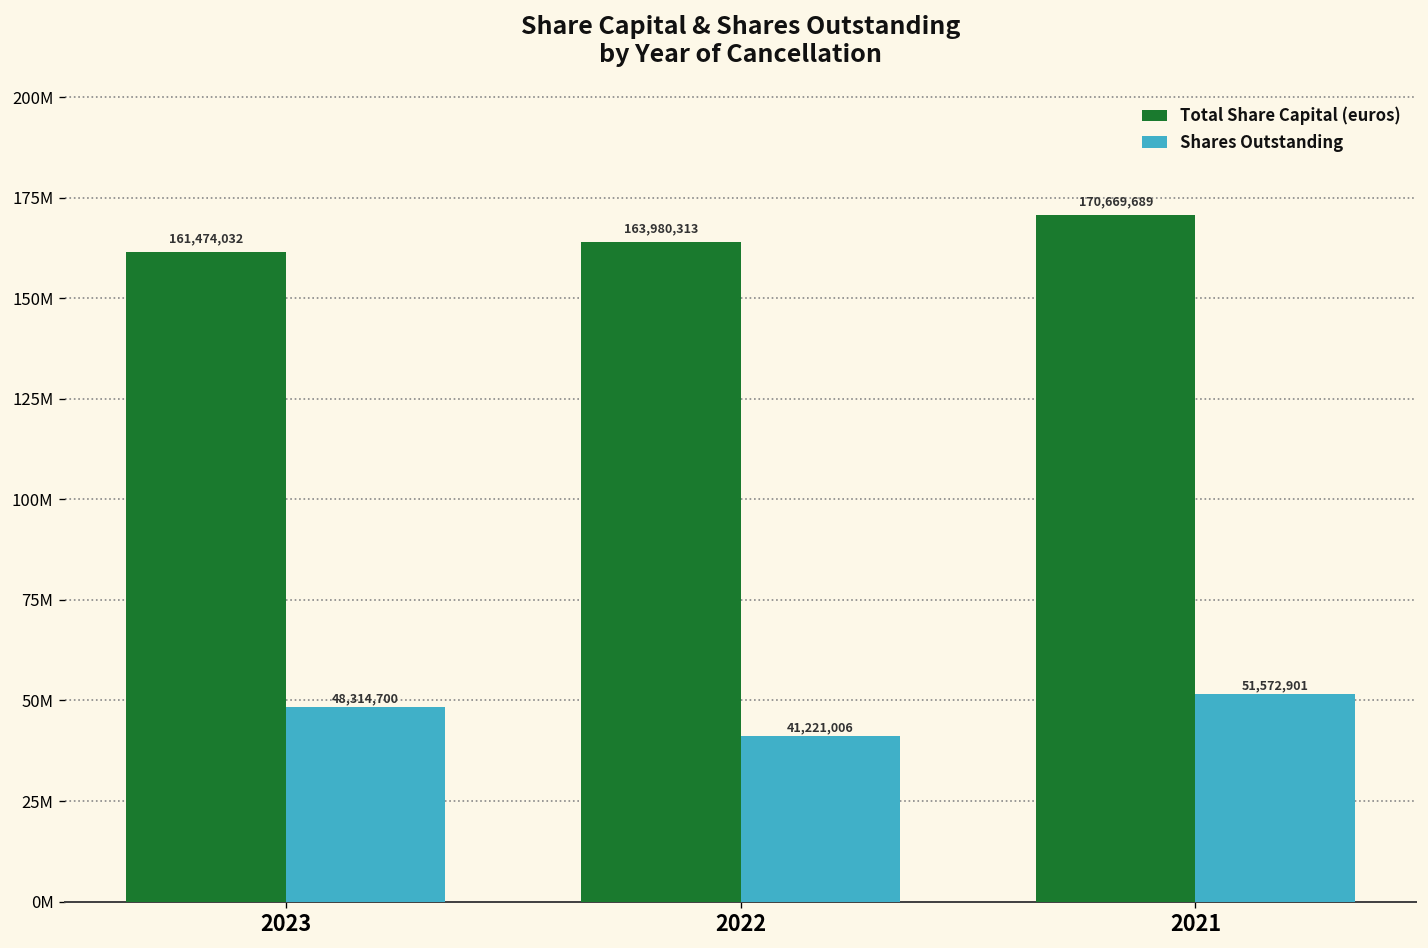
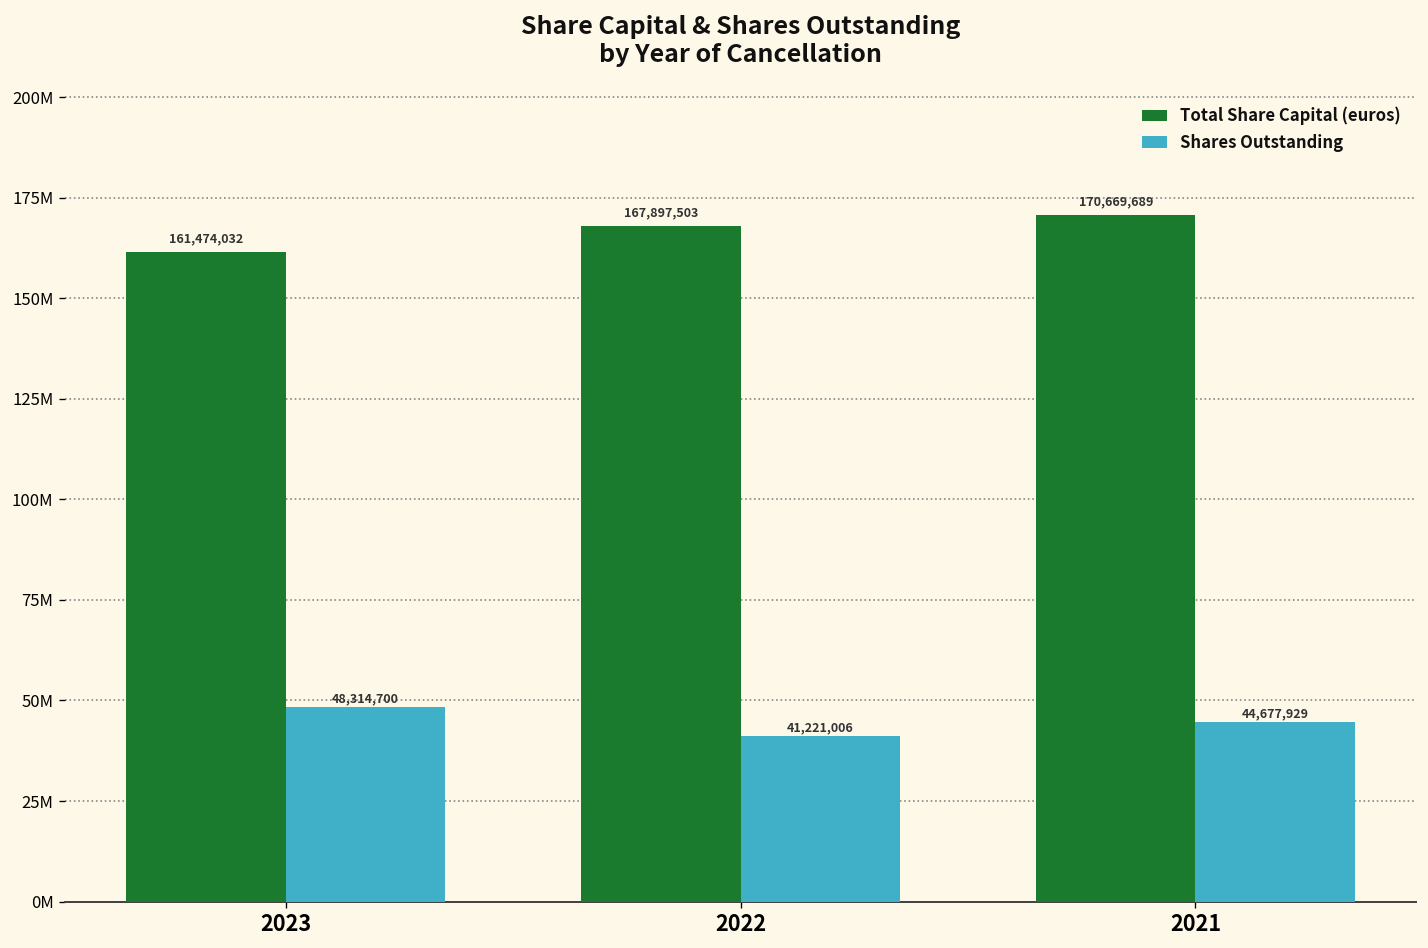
  {
    "Total Share Capital (euros)": {
      "2023": "161,474,032",
-     "2022": "163,980,313",
+     "2022": "167,897,503",
      "2021": "170,669,689"
    },
    "Shares Outstanding": {
      "2023": "48,314,700",
      "2022": "41,221,006",
-     "2021": "51,572,901"
+     "2021": "44,677,929"
    }
  }
